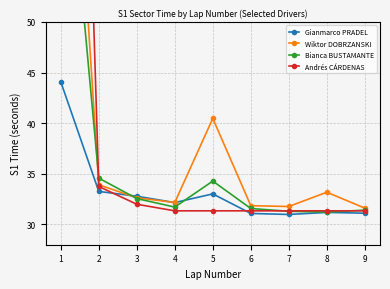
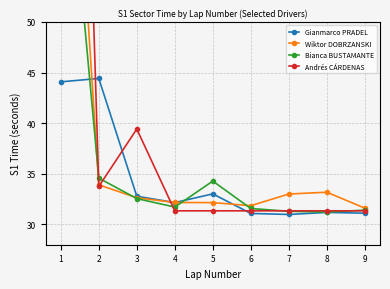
  {
    "Gianmarco PRADEL": {
      "1": 44.1,
-     "2": 33.3,
+     "2": 44.4,
      "5": 33.0,
      "6": 31.1,
      "7": 31.0
    },
    "Wiktor DOBRZANSKI": {
-     "5": 40.5,
+     "5": 32.2,
      "6": 31.9,
-     "7": 31.8,
+     "7": 33.0,
      "8": 33.2
    },
    "Bianca BUSTAMANTE": {
      "2": 34.6,
      "4": 31.7,
      "5": 34.3
    },
    "Andrés CÁRDENAS": {
-     "3": 32.0,
+     "3": 39.4,
      "4": 31.3,
      "5": 31.3
    }
  }
